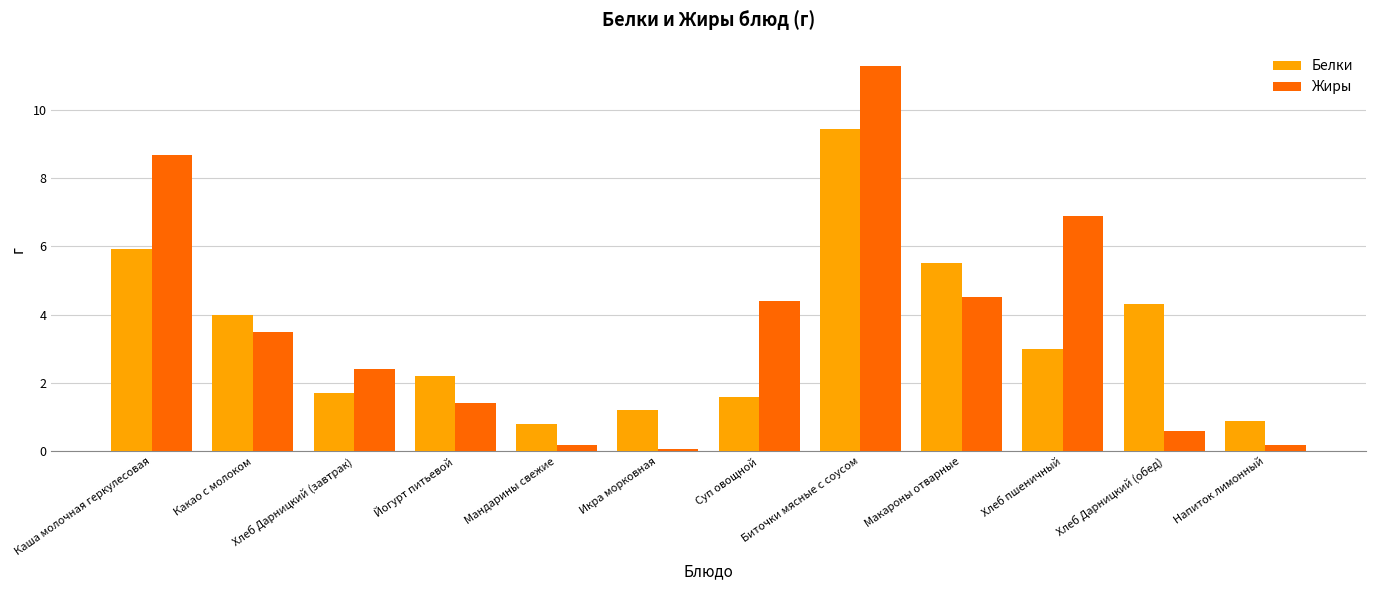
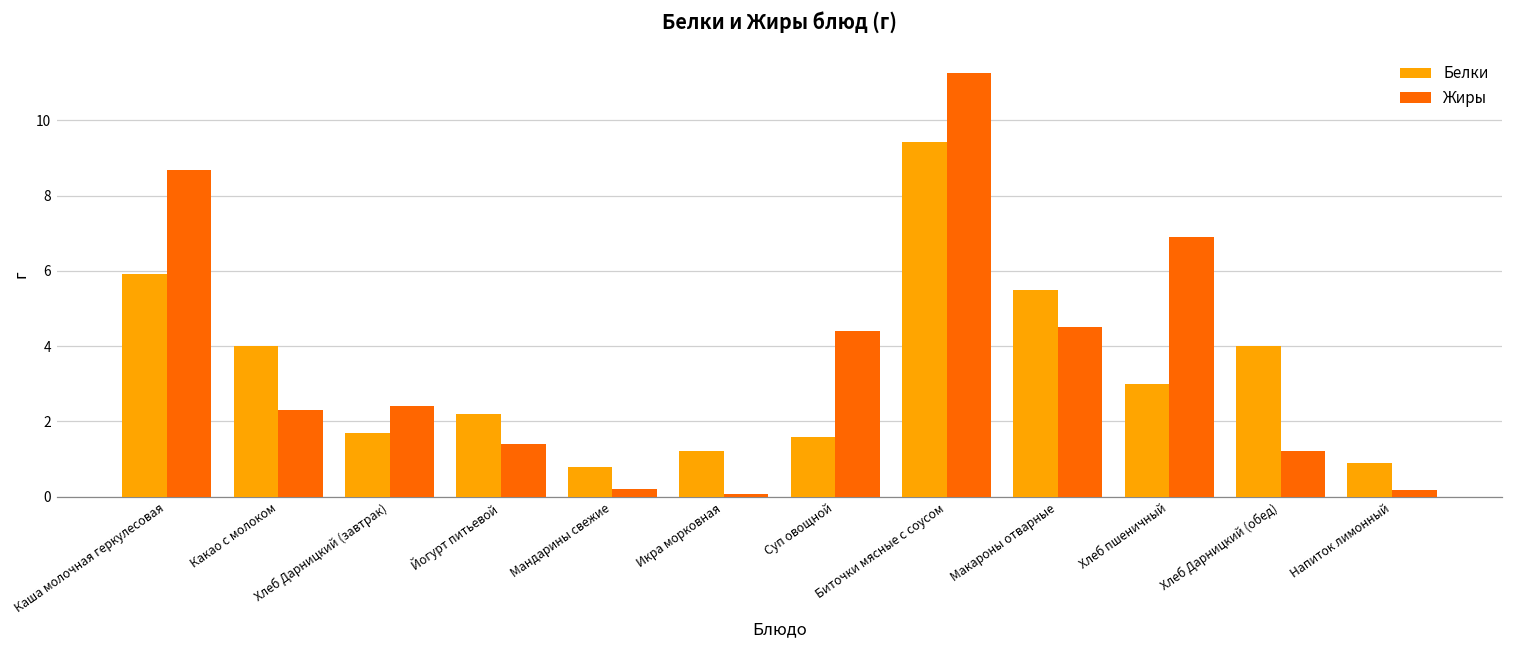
  {
    "Белки": {
      "Каша молочная геркулесовая": 5.9,
      "Какао с молоком": 4.0,
      "Хлеб Дарницкий (завтрак)": 1.7,
      "Йогурт питьевой": 2.2,
      "Мандарины свежие": 0.8,
      "Икра морковная": 1.2,
      "Суп овощной": 1.6,
      "Биточки мясные с соусом": 9.4,
      "Макароны отварные": 5.5,
      "Хлеб пшеничный": 3.0,
-     "Хлеб Дарницкий (обед)": 4.3,
+     "Хлеб Дарницкий (обед)": 4.0,
      "Напиток лимонный": 0.9
    },
    "Жиры": {
      "Каша молочная геркулесовая": 8.7,
-     "Какао с молоком": 3.5,
+     "Какао с молоком": 2.3,
      "Хлеб Дарницкий (завтрак)": 2.4,
      "Йогурт питьевой": 1.4,
      "Мандарины свежие": 0.2,
      "Суп овощной": 4.4,
      "Биточки мясные с соусом": 11.3,
      "Макароны отварные": 4.5,
      "Хлеб пшеничный": 6.9,
-     "Хлеб Дарницкий (обед)": 0.6,
+     "Хлеб Дарницкий (обед)": 1.2,
      "Напиток лимонный": 0.2
    }
  }
